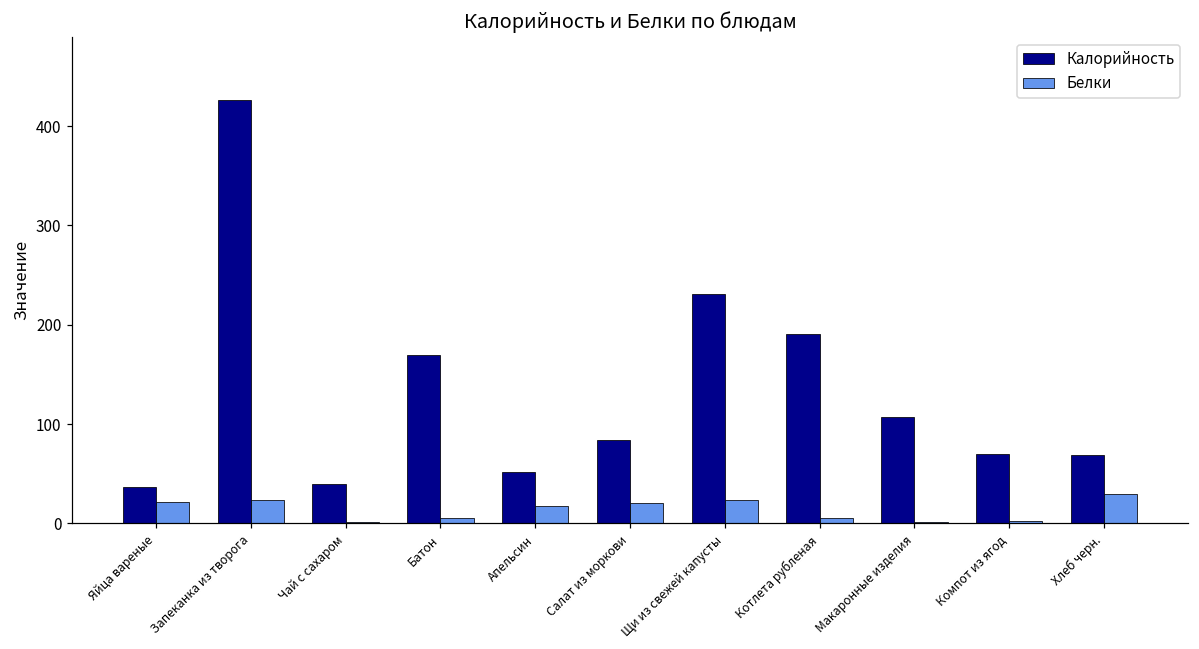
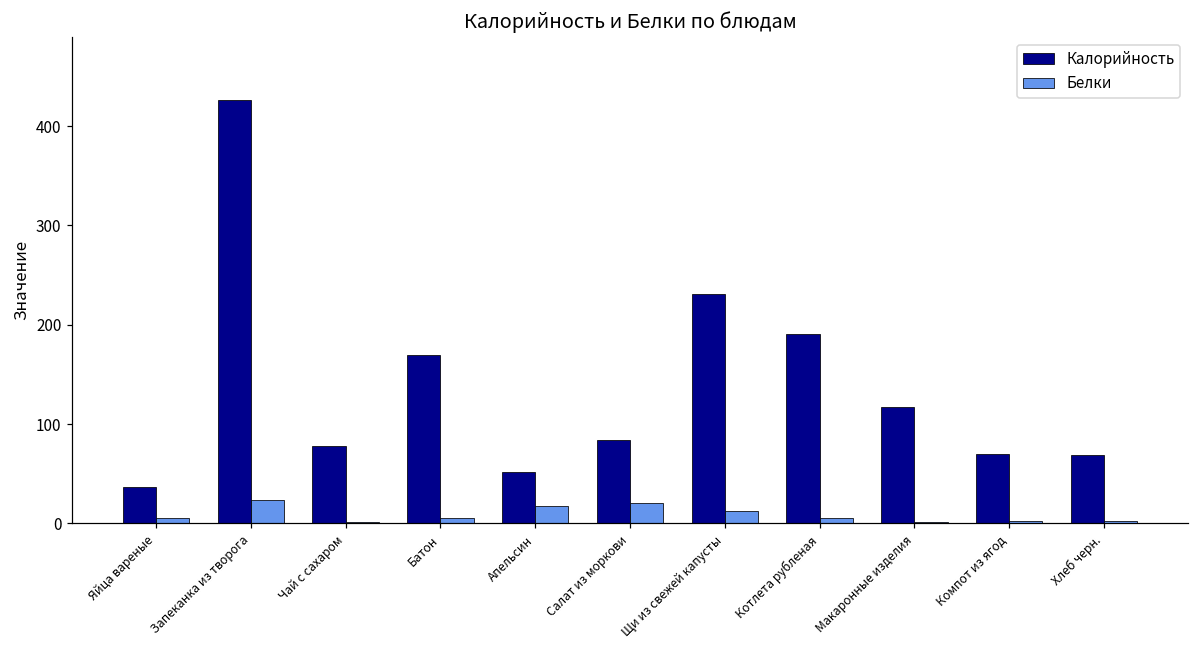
  {
    "Калорийность": {
      "Яйца вареные": 40,
      "Запеканка из творога": 430,
-     "Чай с сахаром": 40,
+     "Чай с сахаром": 80,
      "Батон": 170,
      "Апельсин": 50,
      "Салат из моркови": 80,
      "Щи из свежей капусты": 230,
      "Котлета рубленая": 190,
-     "Макаронные изделия": 110,
+     "Макаронные изделия": 120,
      "Компот из ягод": 70,
      "Хлеб черн.": 70
    },
    "Белки": {
-     "Яйца вареные": 20,
+     "Яйца вареные": 10,
      "Запеканка из творога": 20,
      "Батон": 10,
      "Апельсин": 20,
      "Салат из моркови": 20,
-     "Щи из свежей капусты": 20,
+     "Щи из свежей капусты": 10,
      "Котлета рубленая": 10,
-     "Хлеб черн.": 30
+     "Хлеб черн.": 0
    }
  }
